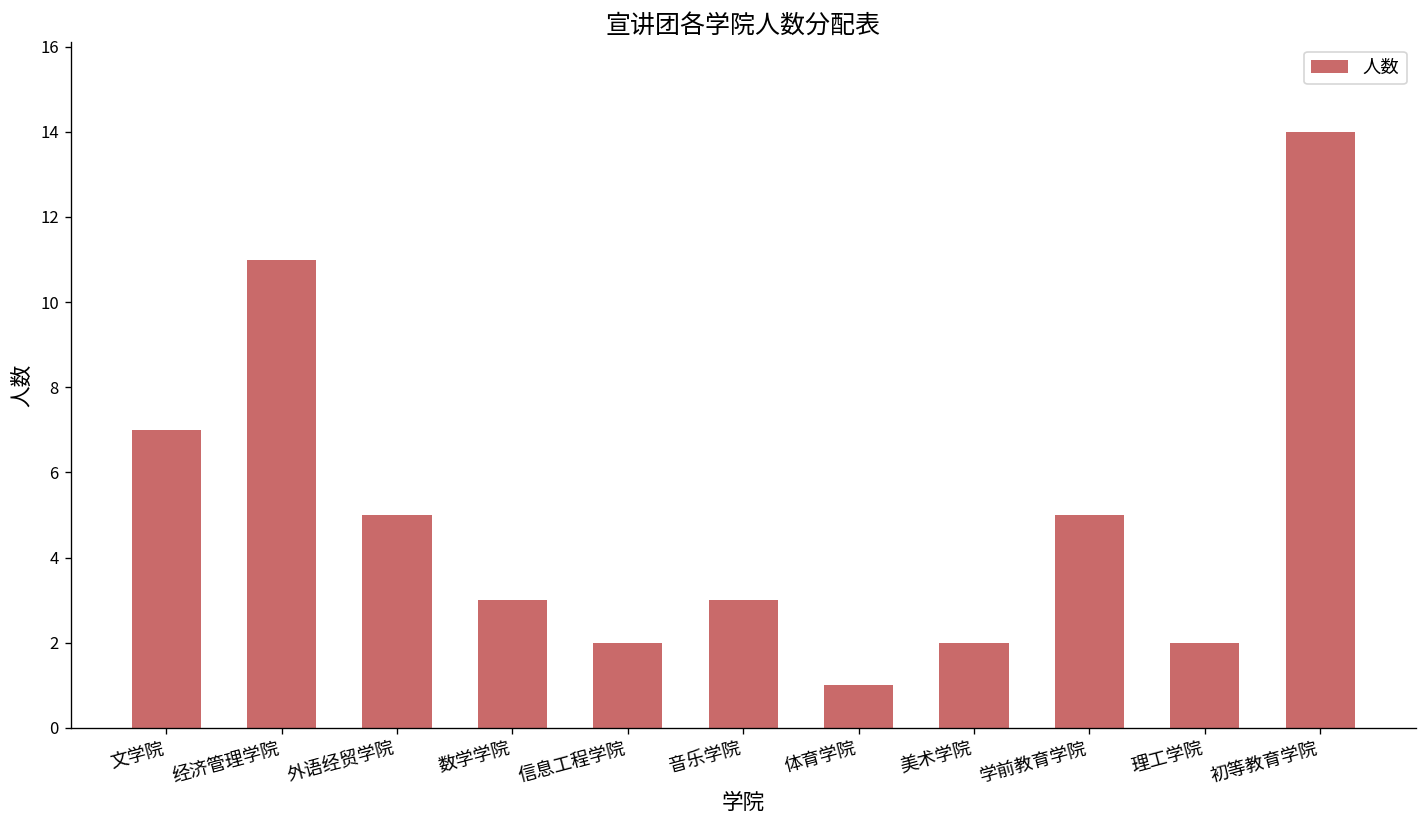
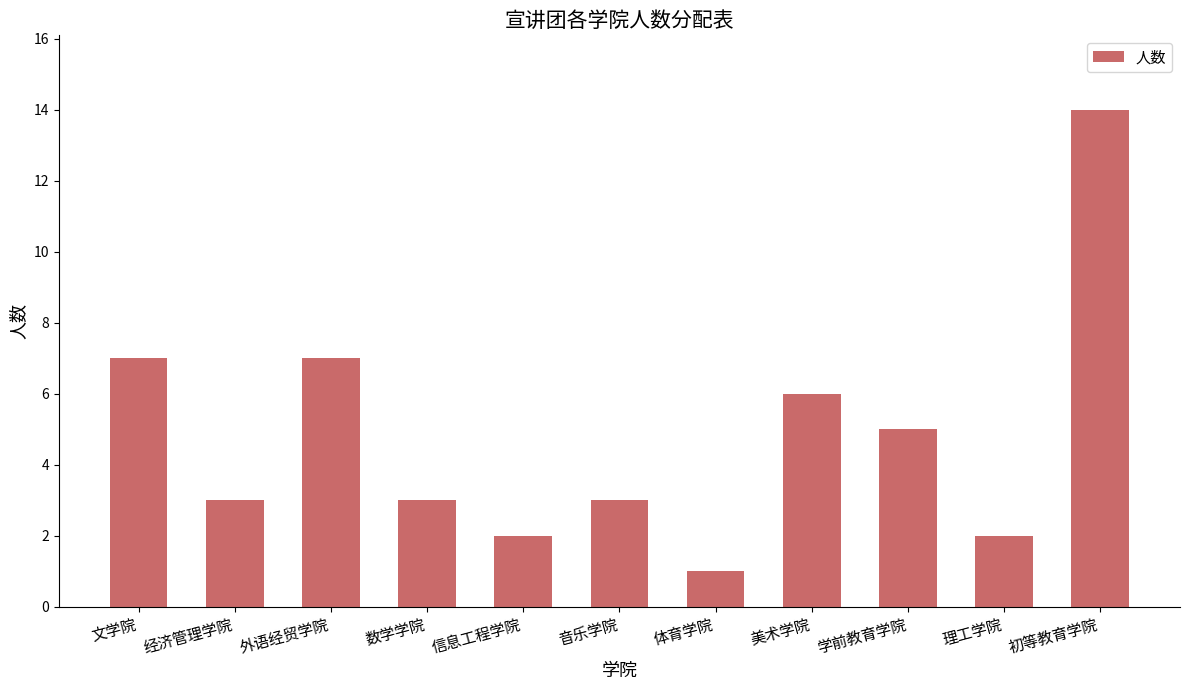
  {
    "文学院": 7,
-   "经济管理学院": 11,
-   "外语经贸学院": 5,
+   "经济管理学院": 3,
+   "外语经贸学院": 7,
    "数学学院": 3,
    "信息工程学院": 2,
    "音乐学院": 3,
    "体育学院": 1,
-   "美术学院": 2,
+   "美术学院": 6,
    "学前教育学院": 5,
    "理工学院": 2,
    "初等教育学院": 14
  }
